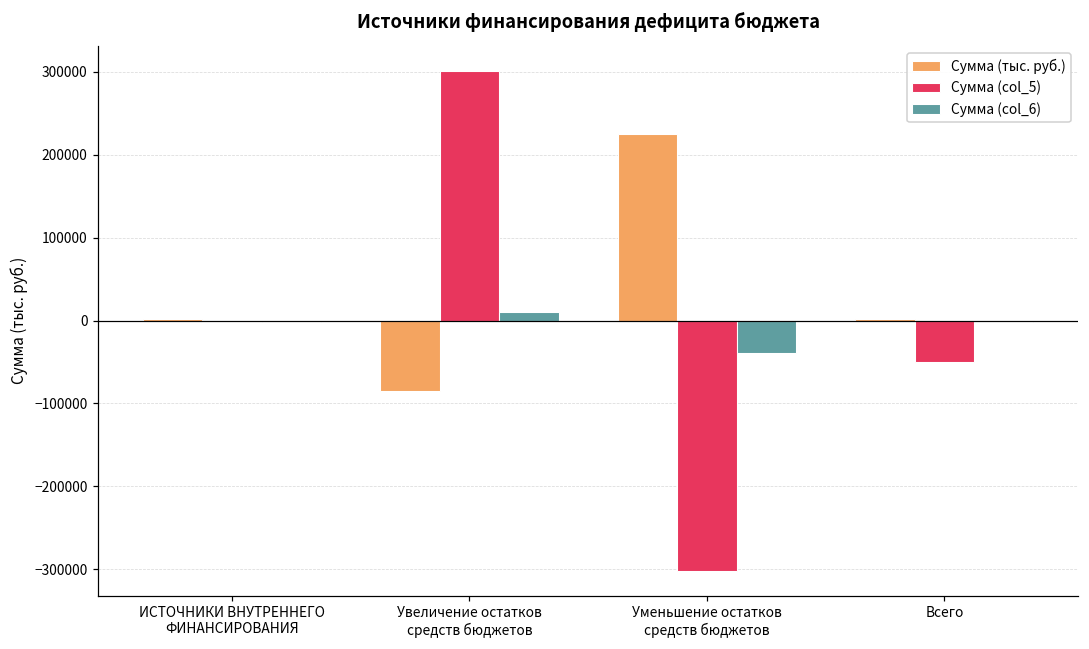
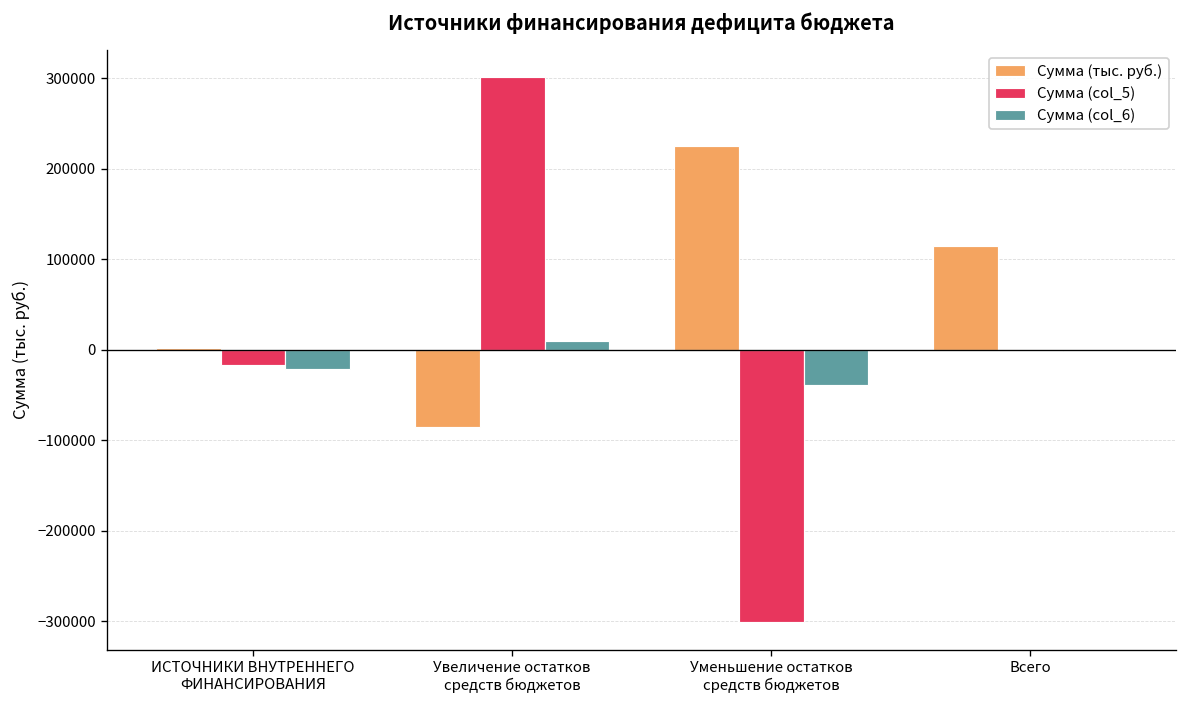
  {
    "Сумма (тыс. руб.)": {
      "Увеличение остатков средств бюджетов": -90000,
      "Уменьшение остатков средств бюджетов": 230000,
-     "Всего": 0
+     "Всего": 110000
    },
    "Сумма (col_5)": {
-     "ИСТОЧНИКИ ВНУТРЕННЕГО ФИНАНСИРОВАНИЯ": 0,
+     "ИСТОЧНИКИ ВНУТРЕННЕГО ФИНАНСИРОВАНИЯ": -20000,
      "Увеличение остатков средств бюджетов": 300000,
      "Уменьшение остатков средств бюджетов": -300000,
-     "Всего": -50000
+     "Всего": 0
    },
    "Сумма (col_6)": {
-     "ИСТОЧНИКИ ВНУТРЕННЕГО ФИНАНСИРОВАНИЯ": 0,
+     "ИСТОЧНИКИ ВНУТРЕННЕГО ФИНАНСИРОВАНИЯ": -20000,
      "Увеличение остатков средств бюджетов": 10000,
      "Уменьшение остатков средств бюджетов": -40000
    }
  }
